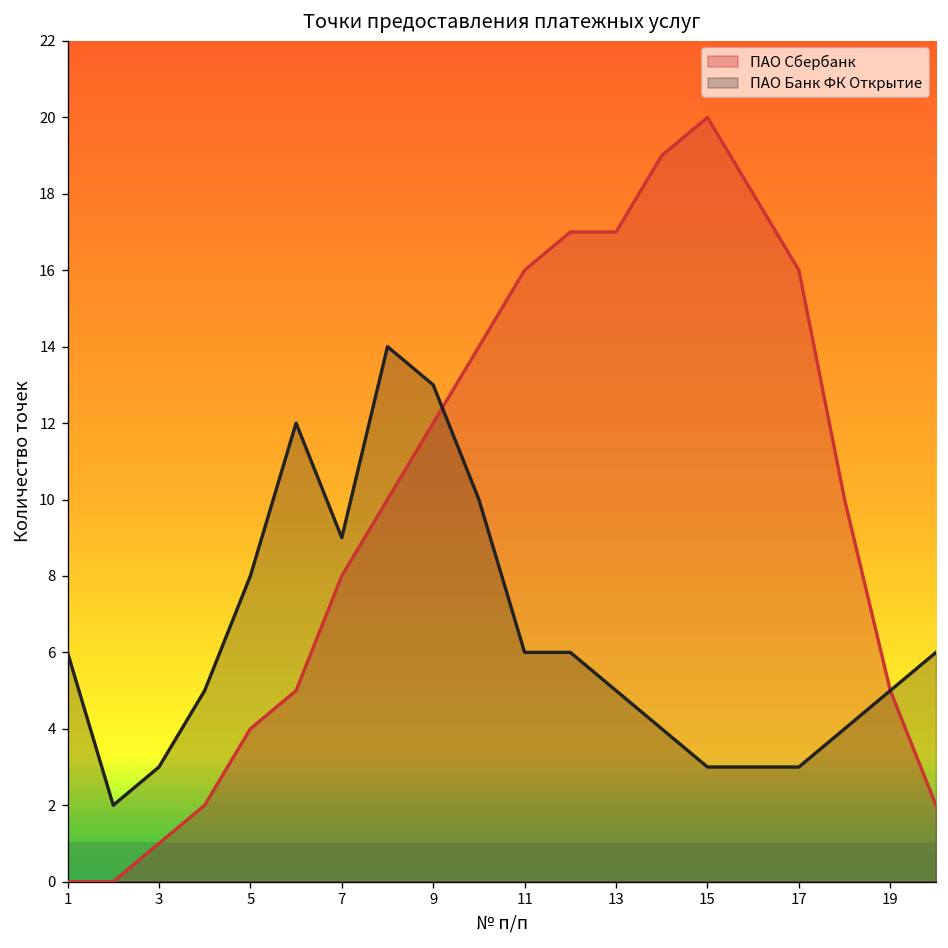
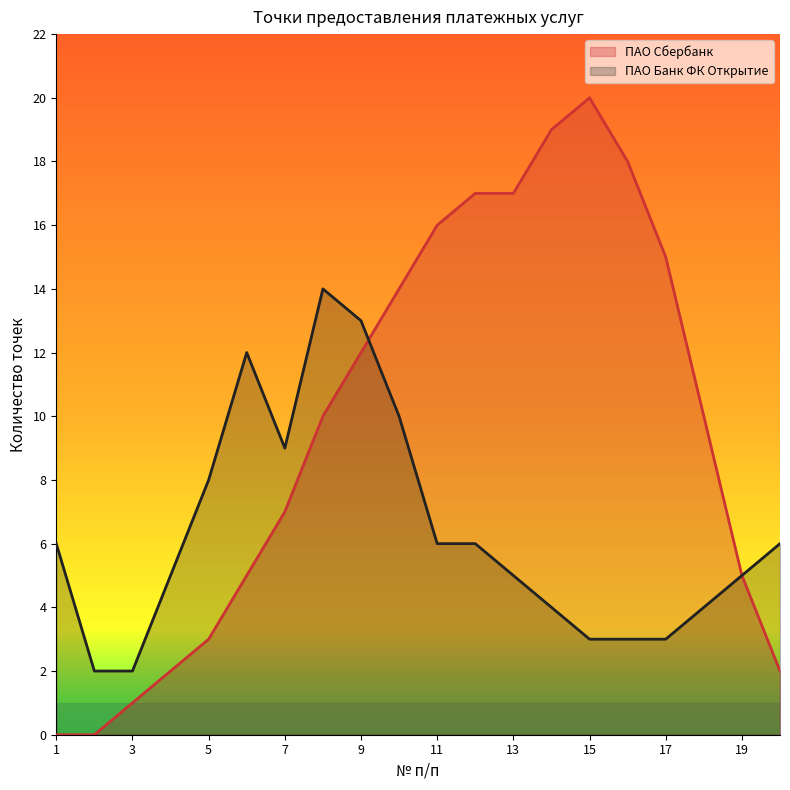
  {
    "ПАО Сбербанк": {
-     "5": 4,
-     "7": 8,
+     "5": 3,
+     "7": 7,
      "9": 12,
      "11": 16,
      "13": 17,
      "15": 20,
-     "17": 16
+     "17": 15
    },
    "ПАО Банк ФК Открытие": {
      "1": 6,
-     "3": 3,
+     "3": 2,
      "5": 8,
      "7": 9,
      "9": 13,
      "11": 6,
      "13": 5,
      "15": 3,
      "17": 3
    }
  }
